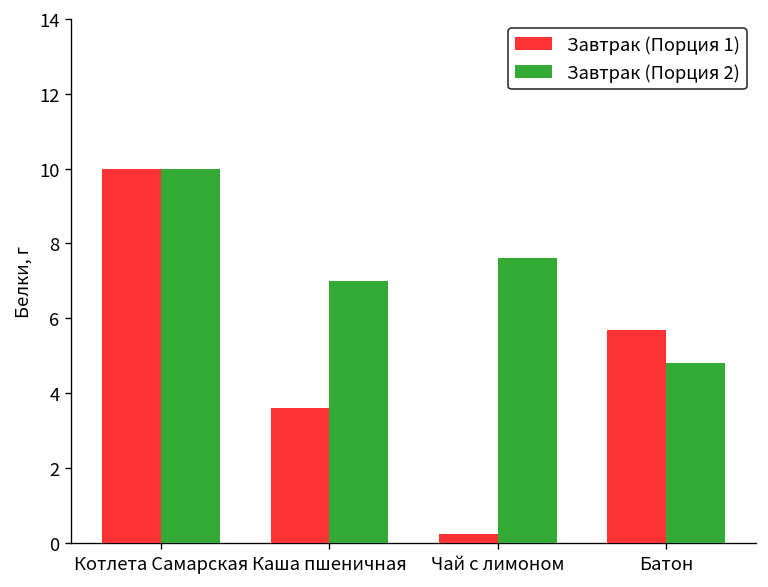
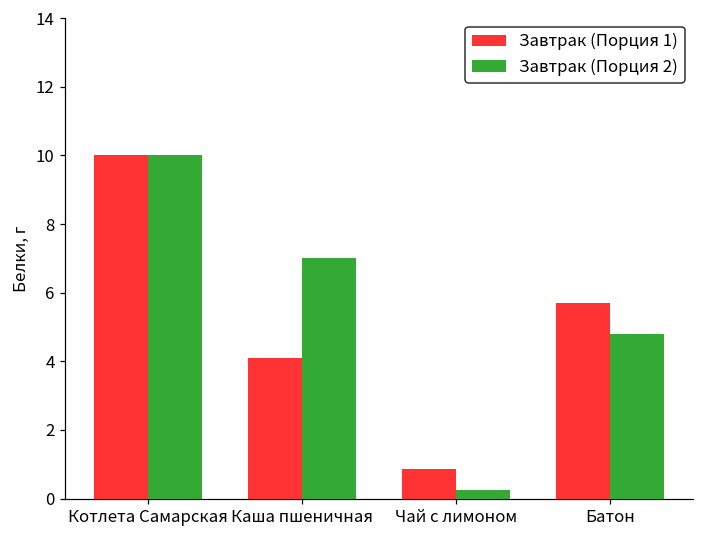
  {
    "Завтрак (Порция 1)": {
      "Котлета Самарская": 10.0,
-     "Каша пшеничная": 3.6,
-     "Чай с лимоном": 0.2,
+     "Каша пшеничная": 4.1,
+     "Чай с лимоном": 0.9,
      "Батон": 5.7
    },
    "Завтрак (Порция 2)": {
      "Котлета Самарская": 10.0,
      "Каша пшеничная": 7.0,
-     "Чай с лимоном": 7.6,
+     "Чай с лимоном": 0.2,
      "Батон": 4.8
    }
  }
